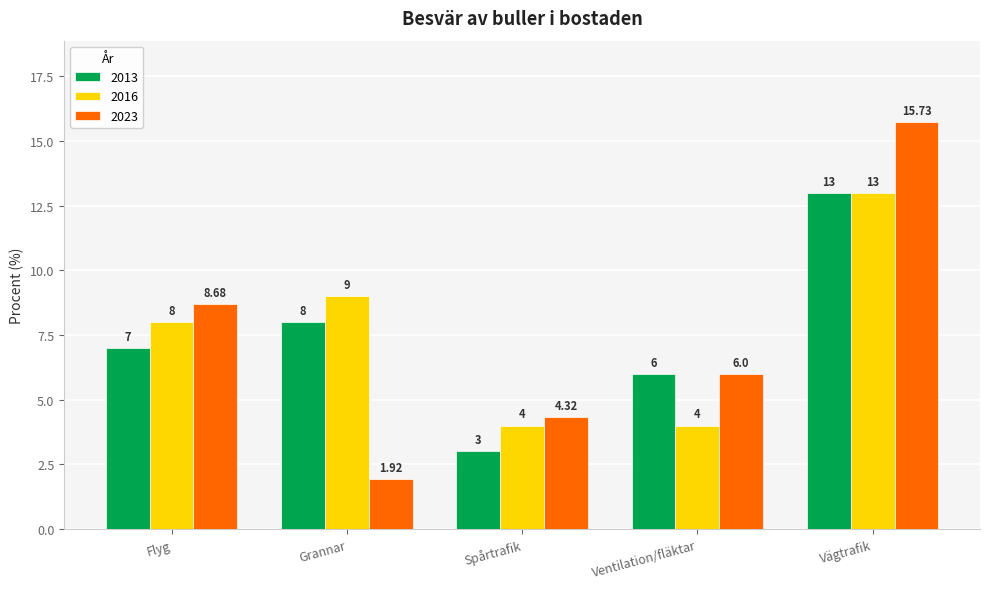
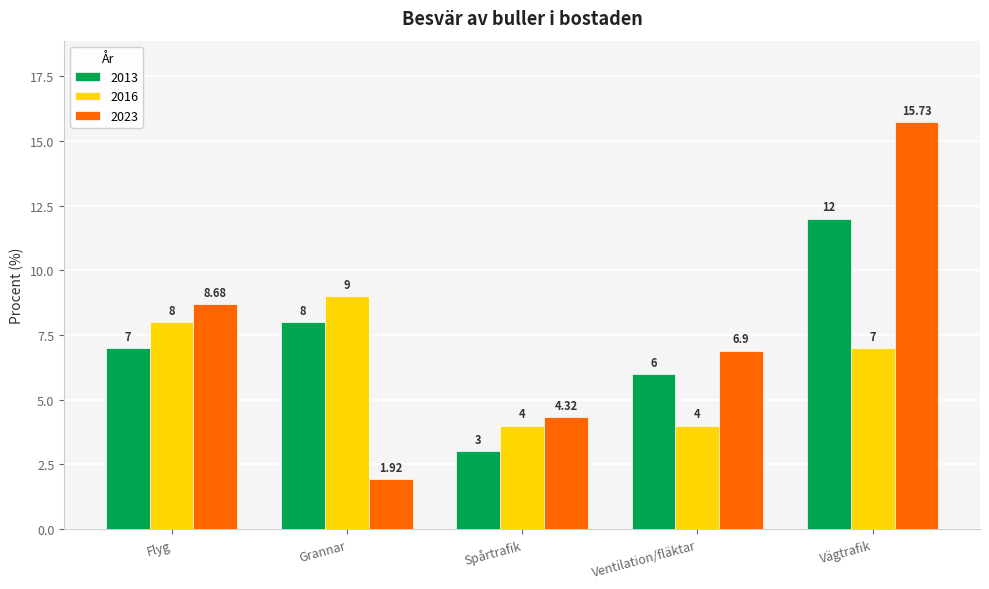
  {
    "2013": {
      "Flyg": 7,
      "Grannar": 8,
      "Spårtrafik": 3,
      "Ventilation/fläktar": 6,
-     "Vägtrafik": 13
+     "Vägtrafik": 12
    },
    "2016": {
      "Flyg": 8,
      "Grannar": 9,
      "Spårtrafik": 4,
      "Ventilation/fläktar": 4,
-     "Vägtrafik": 13
+     "Vägtrafik": 7
    },
    "2023": {
      "Flyg": 8.68,
      "Grannar": 1.92,
      "Spårtrafik": 4.32,
-     "Ventilation/fläktar": 6.0,
+     "Ventilation/fläktar": 6.9,
      "Vägtrafik": 15.73
    }
  }
